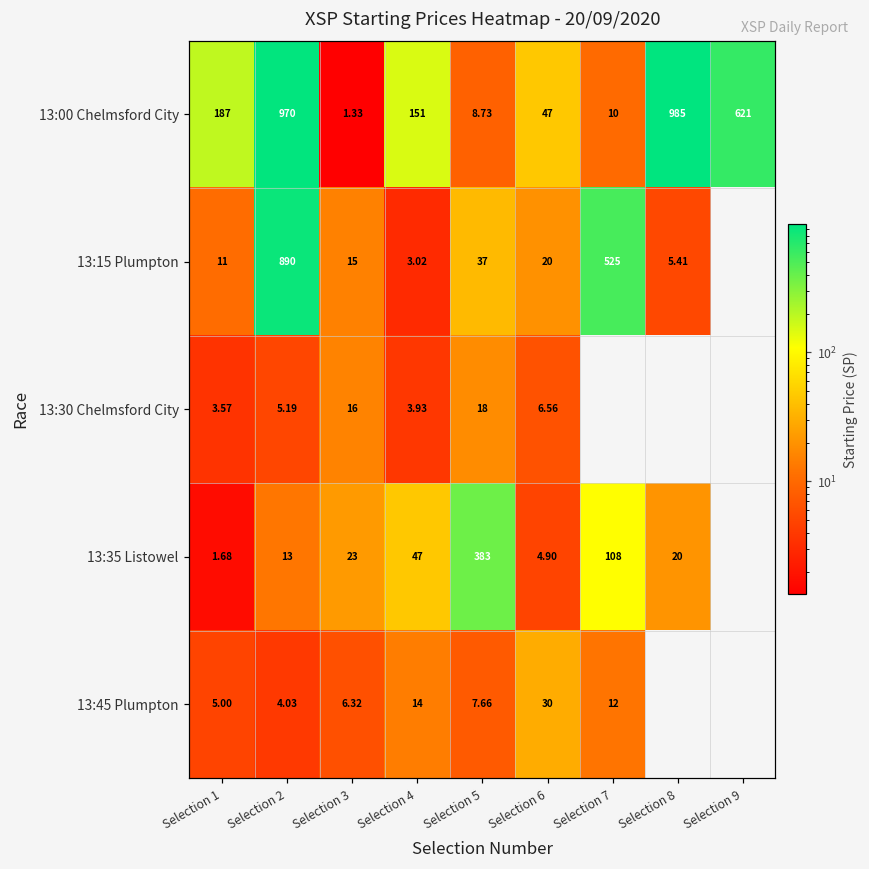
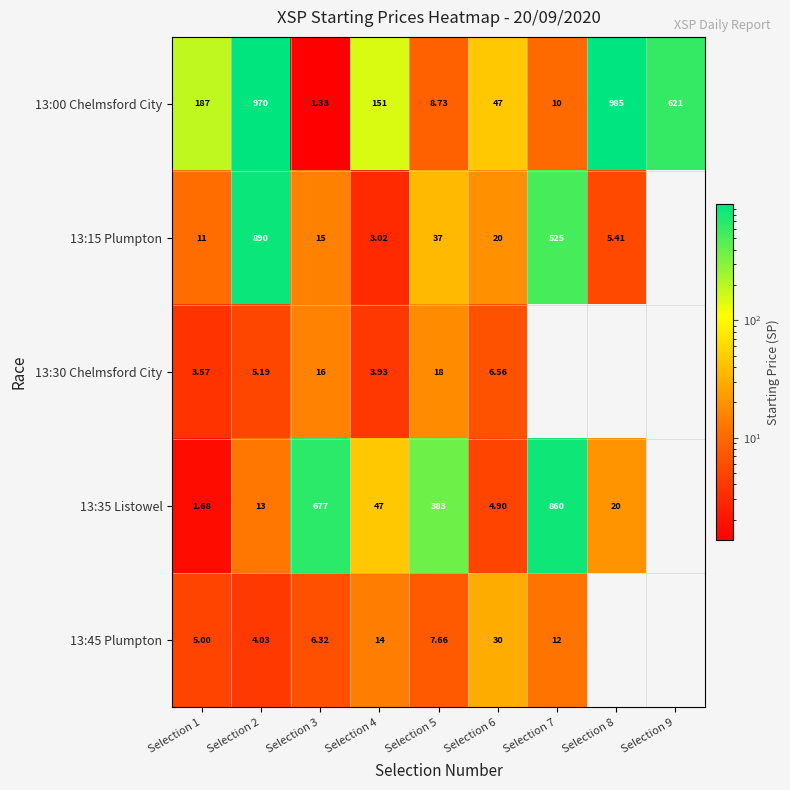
  {
    "13:00 Chelmsford City": {
      "Selection 1": 187,
      "Selection 2": 970,
      "Selection 3": 1.33,
      "Selection 4": 151,
      "Selection 5": 8.73,
      "Selection 6": 47,
      "Selection 7": 10,
      "Selection 8": 985,
      "Selection 9": 621
    },
    "13:15 Plumpton": {
      "Selection 1": 11,
      "Selection 2": 890,
      "Selection 3": 15,
      "Selection 4": 3.02,
      "Selection 5": 37,
      "Selection 6": 20,
      "Selection 7": 525,
      "Selection 8": 5.41
    },
    "13:30 Chelmsford City": {
      "Selection 1": 3.57,
      "Selection 2": 5.19,
      "Selection 3": 16,
      "Selection 4": 3.93,
      "Selection 5": 18,
      "Selection 6": 6.56
    },
    "13:35 Listowel": {
      "Selection 1": 1.68,
      "Selection 2": 13,
-     "Selection 3": 23,
+     "Selection 3": 677,
      "Selection 4": 47,
      "Selection 5": 383,
      "Selection 6": 4.90,
-     "Selection 7": 108,
+     "Selection 7": 860,
      "Selection 8": 20
    },
    "13:45 Plumpton": {
      "Selection 1": 5.00,
      "Selection 2": 4.03,
      "Selection 3": 6.32,
      "Selection 4": 14,
      "Selection 5": 7.66,
      "Selection 6": 30,
      "Selection 7": 12
    }
  }
